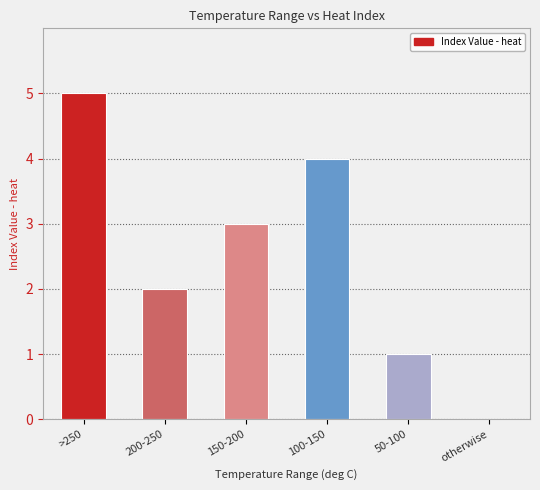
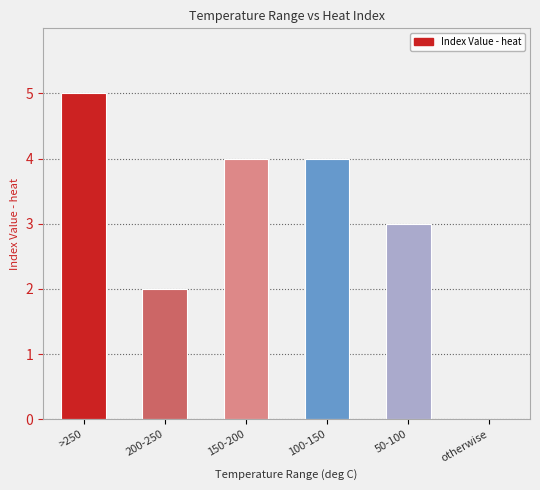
  {
    ">250": 5,
    "200-250": 2,
-   "150-200": 3,
+   "150-200": 4,
    "100-150": 4,
-   "50-100": 1,
+   "50-100": 3,
    "otherwise": 0
  }
